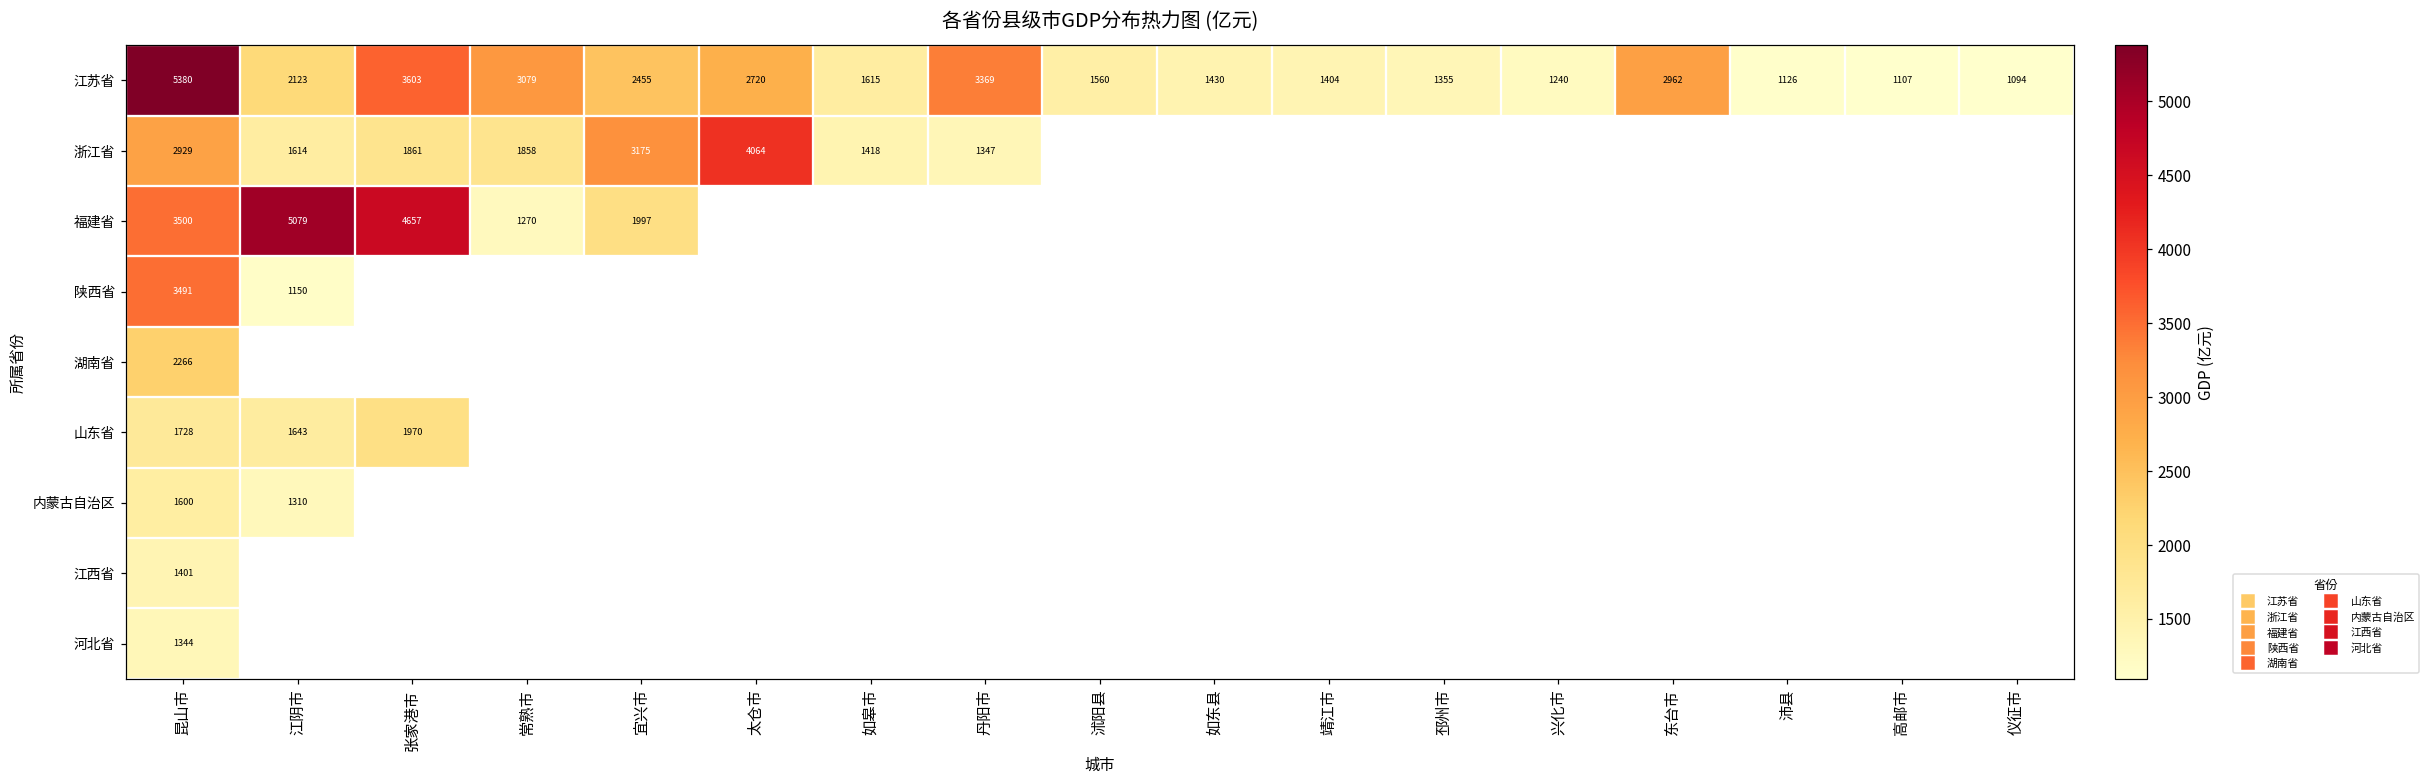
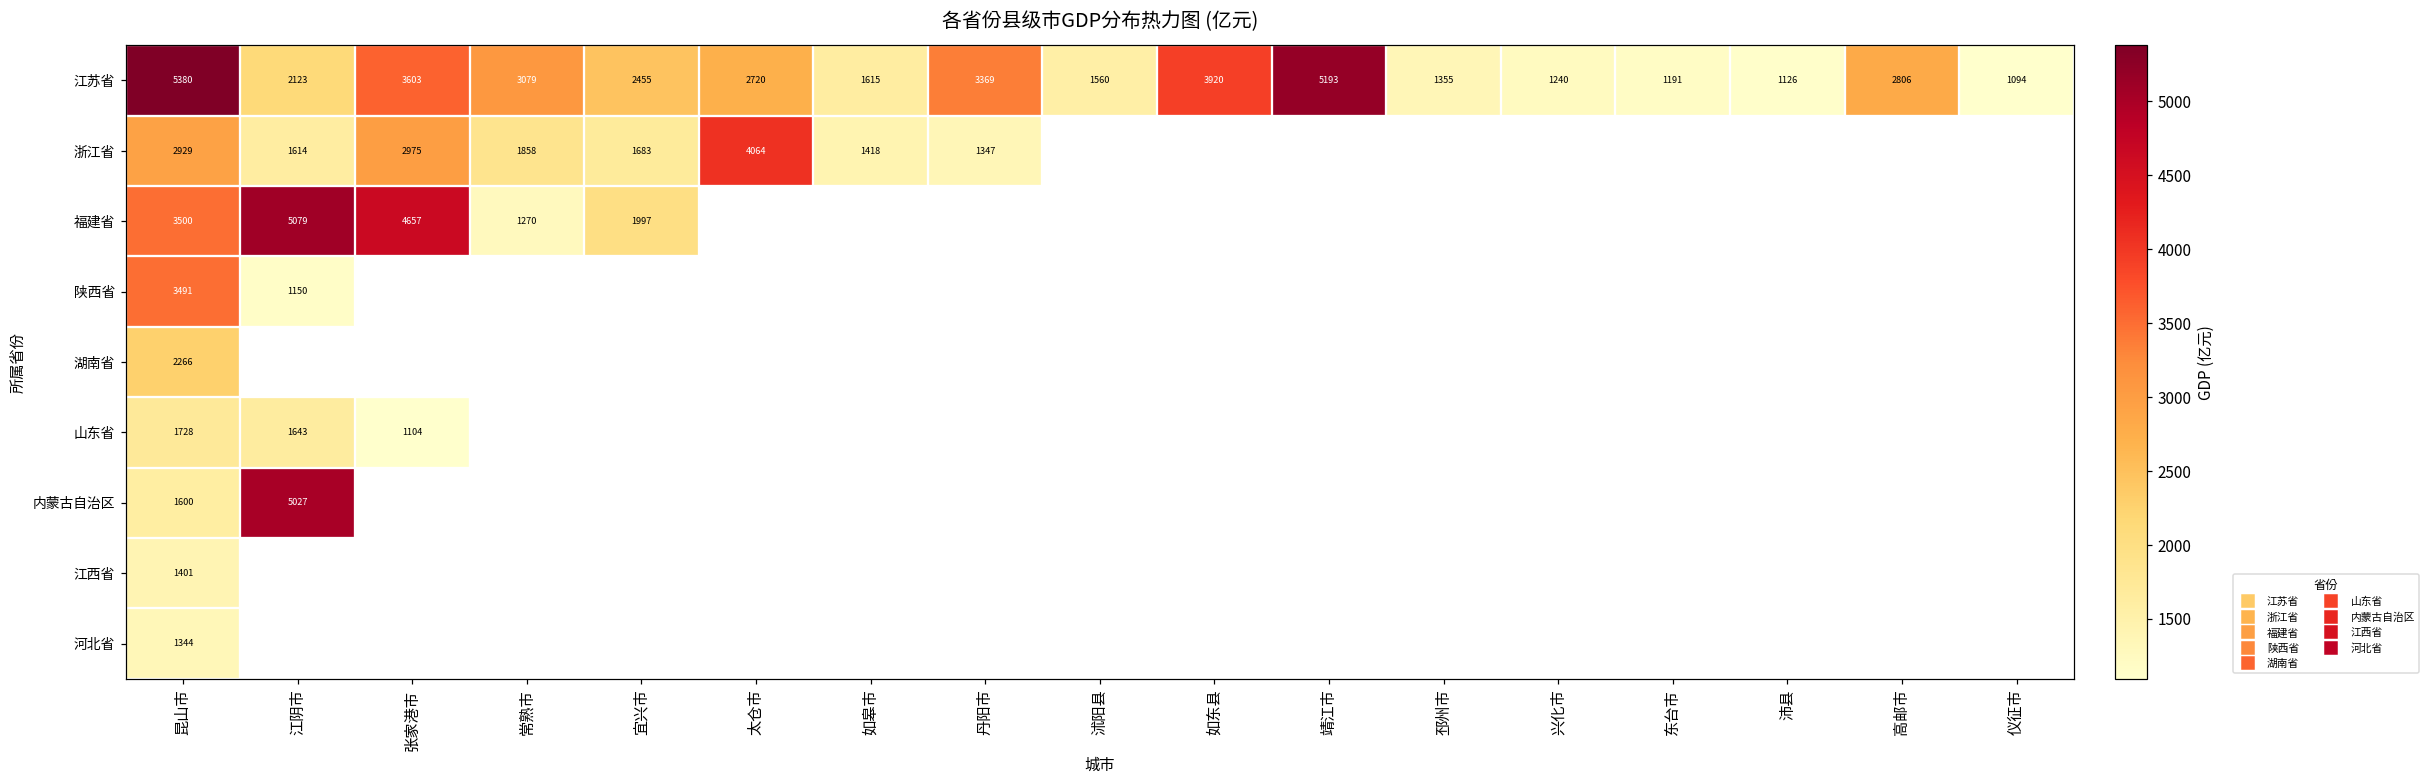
  {
    "江苏省": {
      "昆山市": 5380,
      "江阴市": 2123,
      "张家港市": 3603,
      "常熟市": 3079,
      "宜兴市": 2455,
      "太仓市": 2720,
      "如皋市": 1615,
      "丹阳市": 3369,
      "沭阳县": 1560,
-     "如东县": 1430,
-     "靖江市": 1404,
+     "如东县": 3920,
+     "靖江市": 5193,
      "邳州市": 1355,
      "兴化市": 1240,
-     "东台市": 2962,
+     "东台市": 1191,
      "沛县": 1126,
-     "高邮市": 1107,
+     "高邮市": 2806,
      "仪征市": 1094
    },
    "浙江省": {
      "昆山市": 2929,
      "江阴市": 1614,
-     "张家港市": 1861,
+     "张家港市": 2975,
      "常熟市": 1858,
-     "宜兴市": 3175,
+     "宜兴市": 1683,
      "太仓市": 4064,
      "如皋市": 1418,
      "丹阳市": 1347
    },
    "福建省": {
      "昆山市": 3500,
      "江阴市": 5079,
      "张家港市": 4657,
      "常熟市": 1270,
      "宜兴市": 1997
    },
    "陕西省": {
      "昆山市": 3491,
      "江阴市": 1150
    },
    "湖南省": {
      "昆山市": 2266
    },
    "山东省": {
      "昆山市": 1728,
      "江阴市": 1643,
-     "张家港市": 1970
+     "张家港市": 1104
    },
    "内蒙古自治区": {
      "昆山市": 1600,
-     "江阴市": 1310
+     "江阴市": 5027
    },
    "江西省": {
      "昆山市": 1401
    },
    "河北省": {
      "昆山市": 1344
    }
  }
